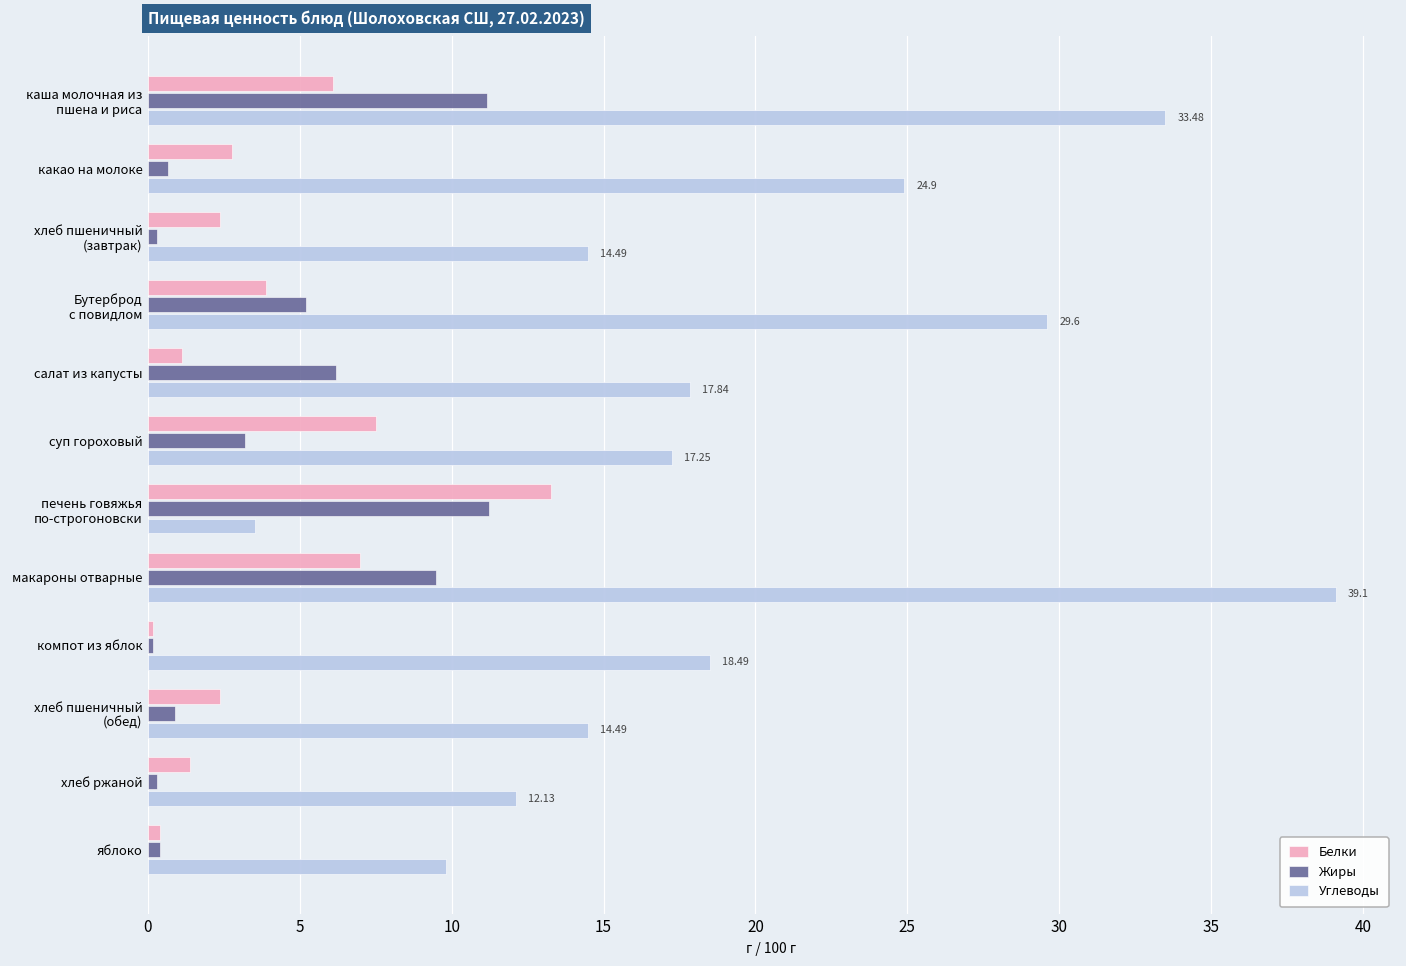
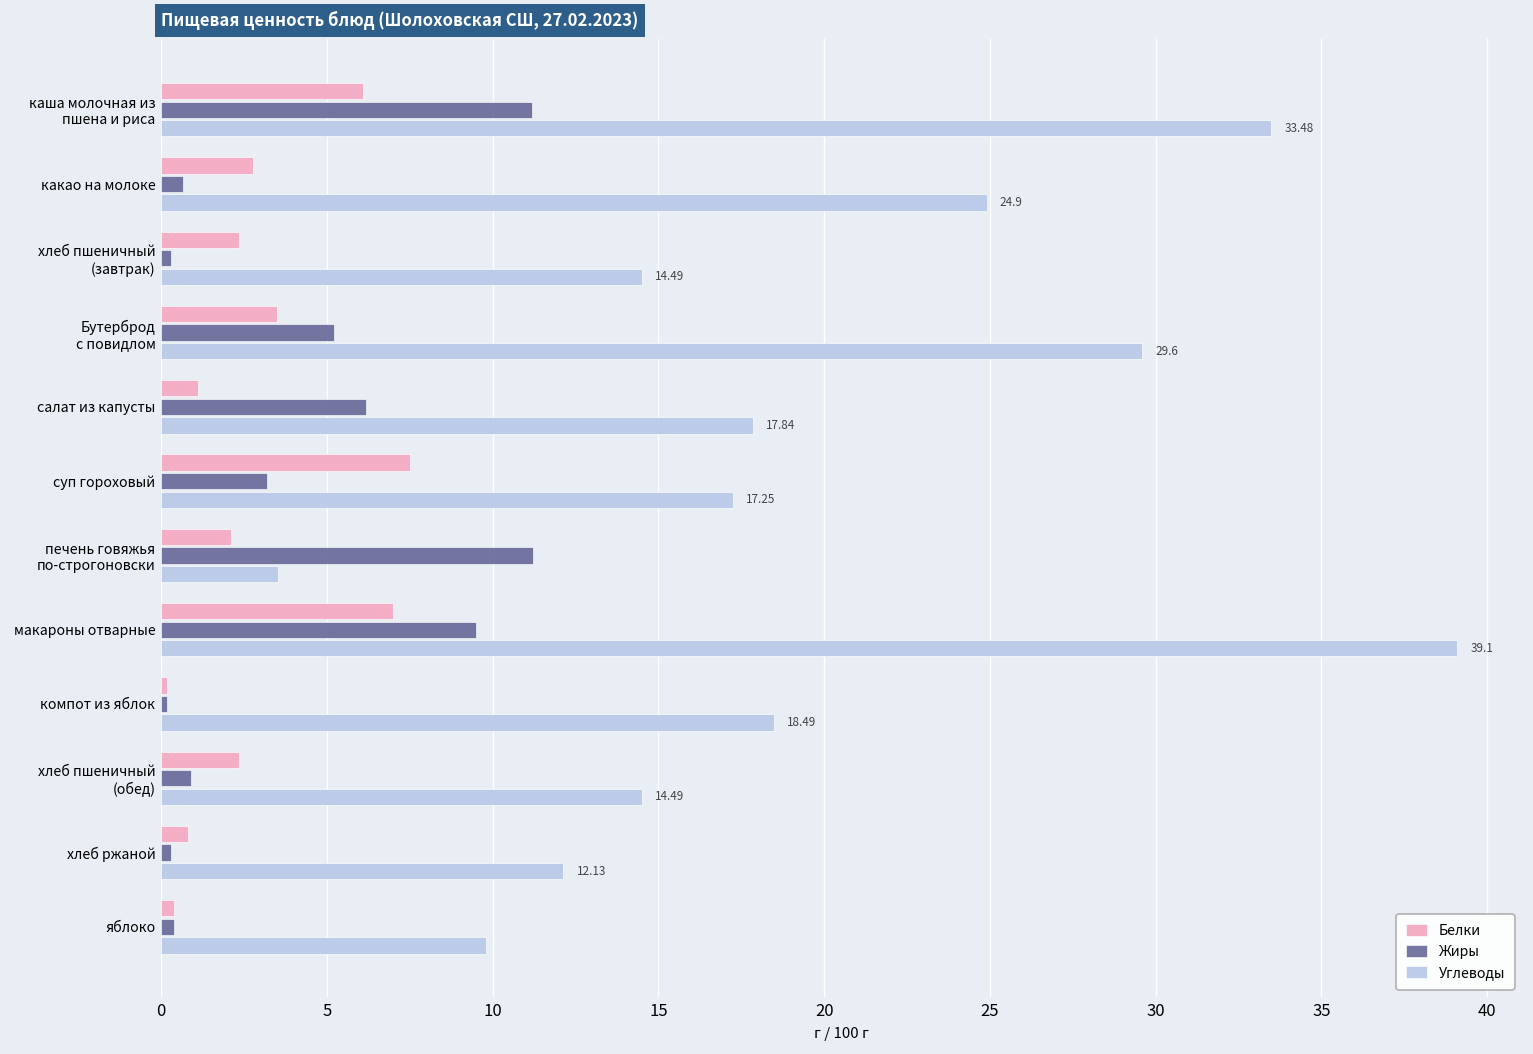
  {
    "Белки": {
      "каша молочная из пшена и риса": 6.1,
      "какао на молоке": 2.8,
      "хлеб пшеничный (завтрак)": 2.4,
-     "Бутерброд с повидлом": 3.9,
+     "Бутерброд с повидлом": 3.5,
      "салат из капусты": 1.1,
      "суп гороховый": 7.5,
-     "печень говяжья по-строгоновски": 13.3,
+     "печень говяжья по-строгоновски": 2.1,
      "макароны отварные": 7.0,
      "компот из яблок": 0.2,
      "хлеб пшеничный (обед)": 2.4,
-     "хлеб ржаной": 1.4,
+     "хлеб ржаной": 0.8,
      "яблоко": 0.4
    },
    "Жиры": {
      "каша молочная из пшена и риса": 11.2,
      "какао на молоке": 0.7,
      "хлеб пшеничный (завтрак)": 0.3,
      "Бутерброд с повидлом": 5.2,
      "салат из капусты": 6.2,
      "суп гороховый": 3.2,
      "печень говяжья по-строгоновски": 11.2,
      "макароны отварные": 9.5,
      "компот из яблок": 0.2,
      "хлеб пшеничный (обед)": 0.9,
      "хлеб ржаной": 0.3,
      "яблоко": 0.4
    },
    "Углеводы": {
      "каша молочная из пшена и риса": 33.48,
      "какао на молоке": 24.9,
      "хлеб пшеничный (завтрак)": 14.49,
      "Бутерброд с повидлом": 29.6,
      "салат из капусты": 17.84,
      "суп гороховый": 17.25,
      "макароны отварные": 39.1,
      "компот из яблок": 18.49,
      "хлеб пшеничный (обед)": 14.49,
      "хлеб ржаной": 12.13
    }
  }
